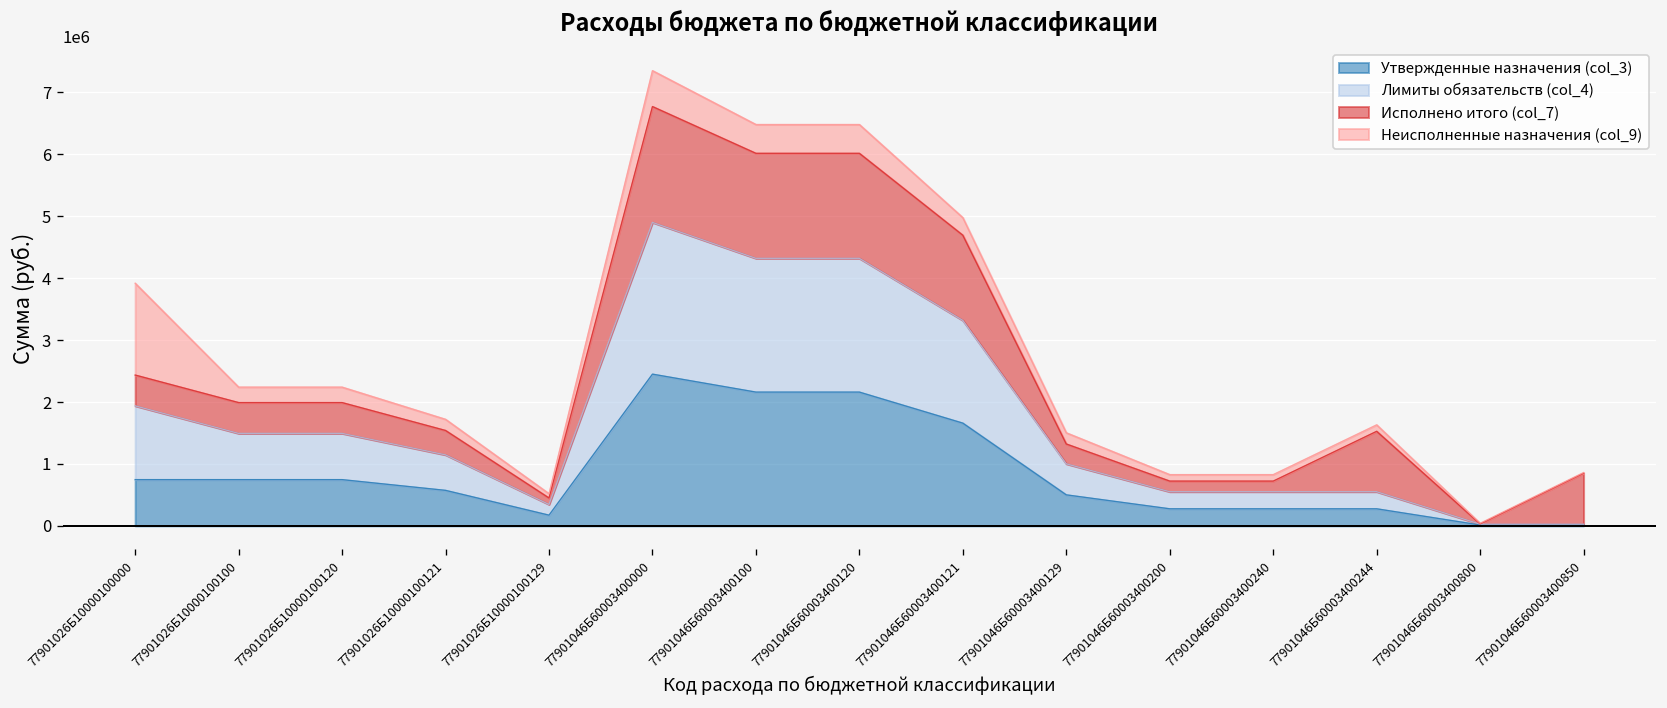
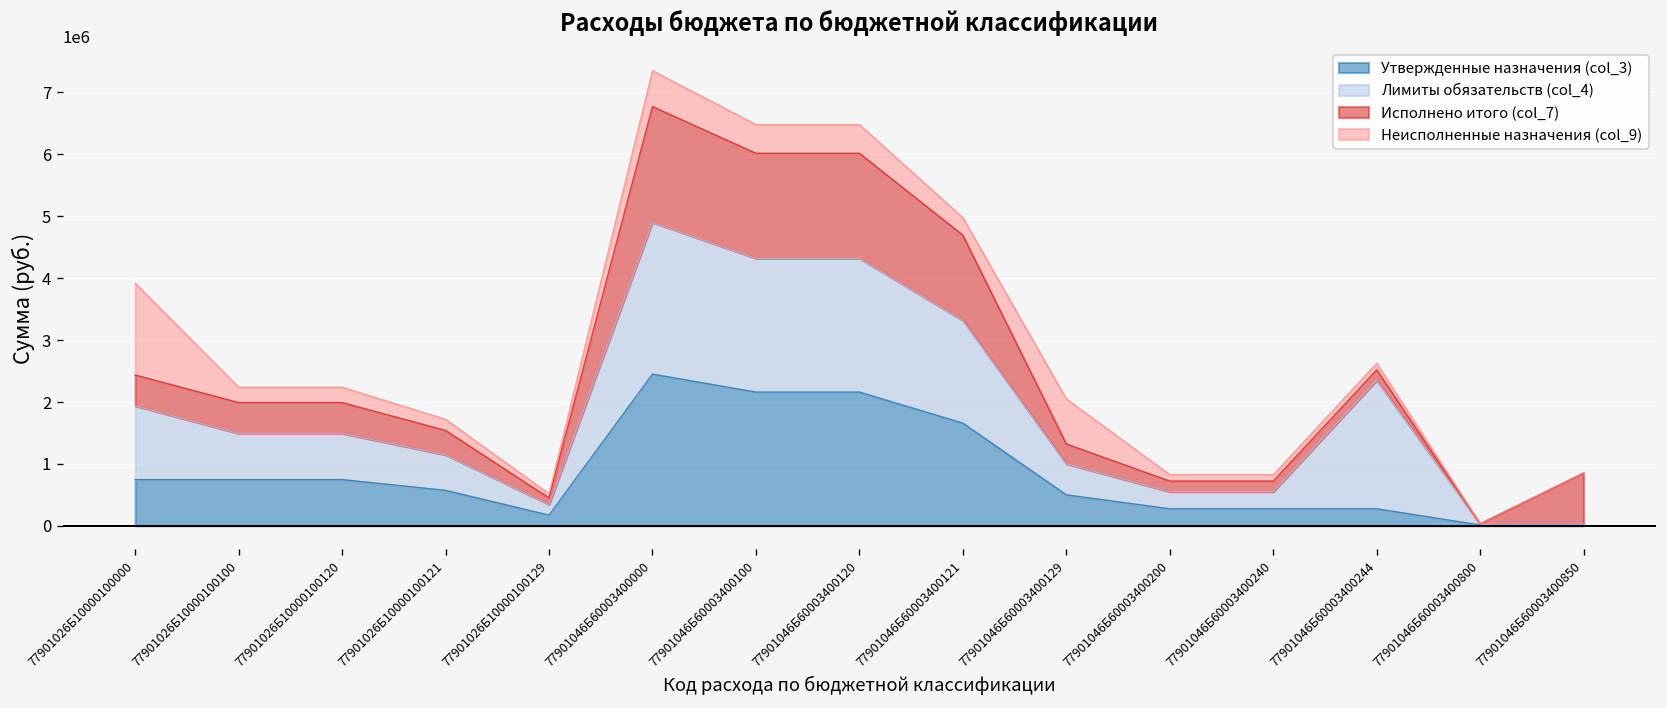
  {
    "Утвержденные назначения (col_3)": {
      "77901026Б10000100000": 700000,
      "77901026Б10000100100": 700000,
      "77901026Б10000100120": 700000,
      "77901026Б10000100121": 600000,
      "77901026Б10000100129": 200000,
      "77901046Б60003400000": 2500000,
      "77901046Б60003400100": 2200000,
      "77901046Б60003400120": 2200000,
      "77901046Б60003400121": 1700000,
      "77901046Б60003400129": 500000,
      "77901046Б60003400200": 300000,
      "77901046Б60003400240": 300000,
      "77901046Б60003400244": 300000
    },
    "Лимиты обязательств (col_4)": {
      "77901026Б10000100000": 1200000,
      "77901026Б10000100100": 700000,
      "77901026Б10000100120": 700000,
      "77901026Б10000100121": 600000,
      "77901026Б10000100129": 200000,
      "77901046Б60003400000": 2500000,
      "77901046Б60003400100": 2200000,
      "77901046Б60003400120": 2200000,
      "77901046Б60003400121": 1700000,
      "77901046Б60003400129": 500000,
      "77901046Б60003400200": 300000,
      "77901046Б60003400240": 300000,
-     "77901046Б60003400244": 300000
+     "77901046Б60003400244": 2100000
    },
    "Исполнено итого (col_7)": {
      "77901026Б10000100000": 500000,
      "77901026Б10000100100": 500000,
      "77901026Б10000100120": 500000,
      "77901026Б10000100121": 400000,
      "77901026Б10000100129": 100000,
      "77901046Б60003400000": 1900000,
      "77901046Б60003400100": 1700000,
      "77901046Б60003400120": 1700000,
      "77901046Б60003400121": 1400000,
      "77901046Б60003400129": 300000,
      "77901046Б60003400200": 200000,
      "77901046Б60003400240": 200000,
-     "77901046Б60003400244": 1000000
+     "77901046Б60003400244": 200000
    },
    "Неисполненные назначения (col_9)": {
      "77901026Б10000100000": 1500000,
      "77901026Б10000100100": 200000,
      "77901026Б10000100120": 200000,
      "77901026Б10000100121": 200000,
      "77901026Б10000100129": 100000,
      "77901046Б60003400000": 600000,
      "77901046Б60003400100": 500000,
      "77901046Б60003400120": 500000,
      "77901046Б60003400121": 300000,
-     "77901046Б60003400129": 200000,
+     "77901046Б60003400129": 700000,
      "77901046Б60003400200": 100000,
      "77901046Б60003400240": 100000,
      "77901046Б60003400244": 100000
    }
  }
